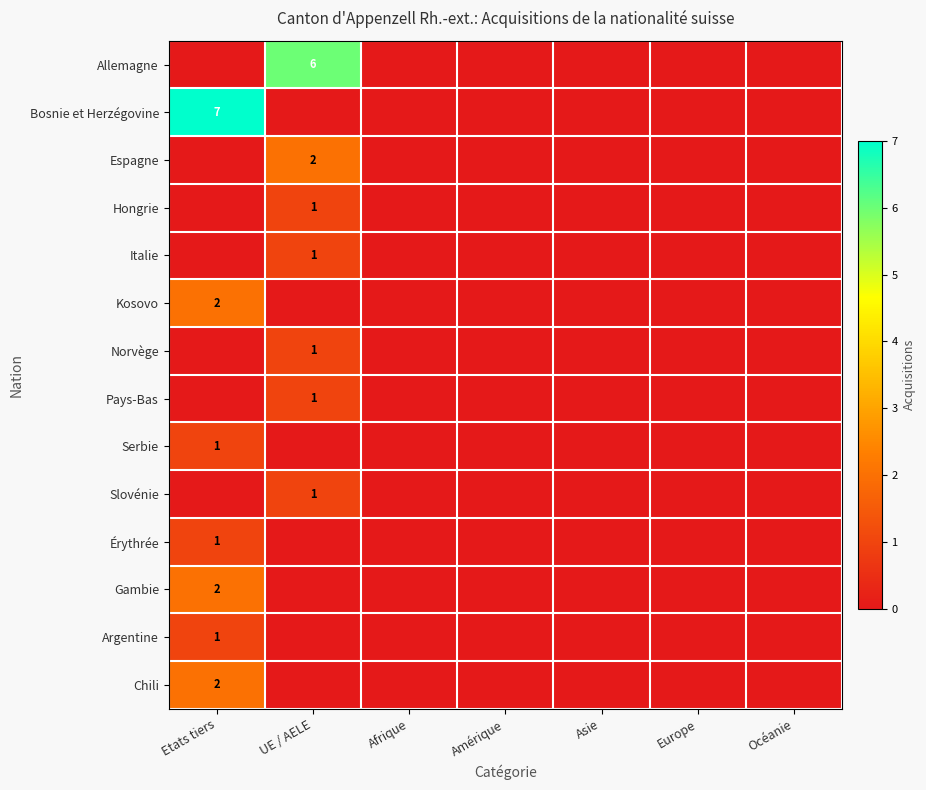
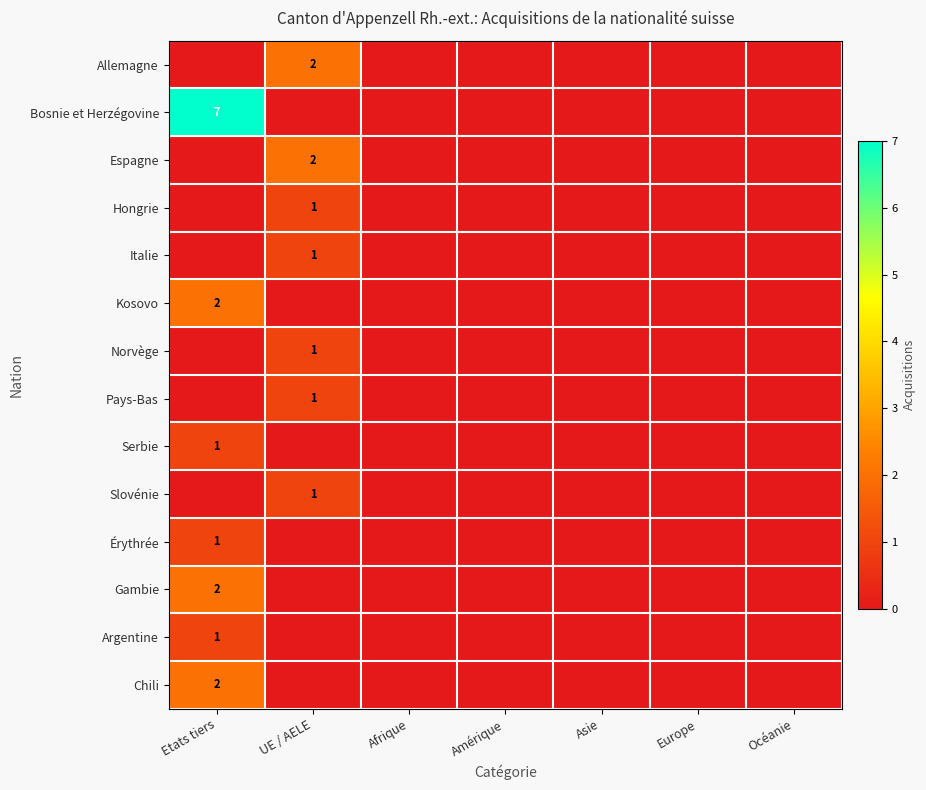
  {
    "Allemagne": {
-     "UE / AELE": 6
+     "UE / AELE": 2
    },
    "Bosnie et Herzégovine": {
      "Etats tiers": 7
    },
    "Espagne": {
      "UE / AELE": 2
    },
    "Hongrie": {
      "UE / AELE": 1
    },
    "Italie": {
      "UE / AELE": 1
    },
    "Kosovo": {
      "Etats tiers": 2
    },
    "Norvège": {
      "UE / AELE": 1
    },
    "Pays-Bas": {
      "UE / AELE": 1
    },
    "Serbie": {
      "Etats tiers": 1
    },
    "Slovénie": {
      "UE / AELE": 1
    },
    "Érythrée": {
      "Etats tiers": 1
    },
    "Gambie": {
      "Etats tiers": 2
    },
    "Argentine": {
      "Etats tiers": 1
    },
    "Chili": {
      "Etats tiers": 2
    }
  }
